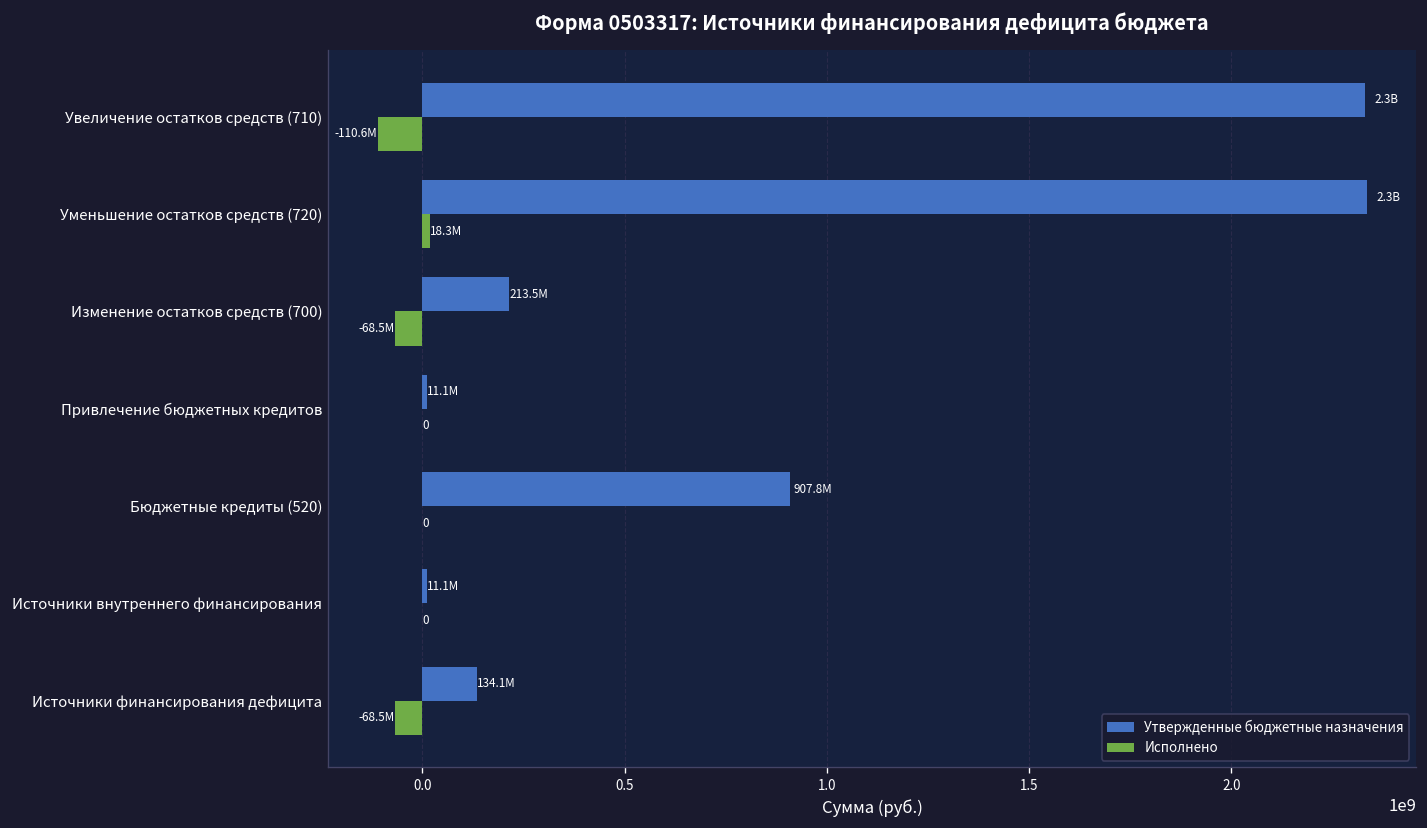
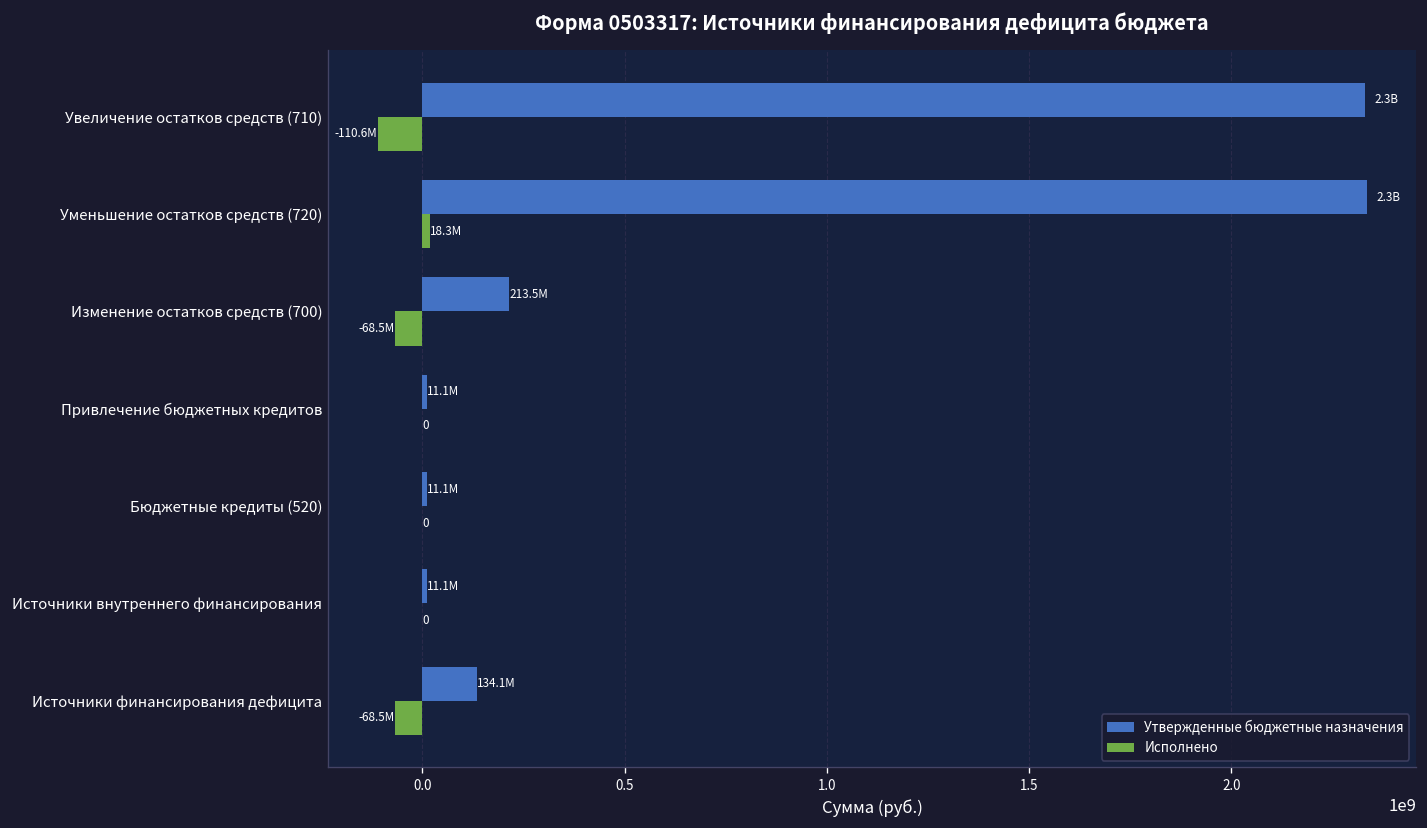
  {
    "Утвержденные бюджетные назначения": {
      "Увеличение остатков средств (710)": "2.3B",
      "Уменьшение остатков средств (720)": "2.3B",
      "Изменение остатков средств (700)": "213.5M",
      "Привлечение бюджетных кредитов": "11.1M",
-     "Бюджетные кредиты (520)": "907.8M",
+     "Бюджетные кредиты (520)": "11.1M",
      "Источники внутреннего финансирования": "11.1M",
      "Источники финансирования дефицита": "134.1M"
    },
    "Исполнено": {
      "Увеличение остатков средств (710)": "-110.6M",
      "Уменьшение остатков средств (720)": "18.3M",
      "Изменение остатков средств (700)": "-68.5M",
      "Привлечение бюджетных кредитов": "0",
      "Бюджетные кредиты (520)": "0",
      "Источники внутреннего финансирования": "0",
      "Источники финансирования дефицита": "-68.5M"
    }
  }
